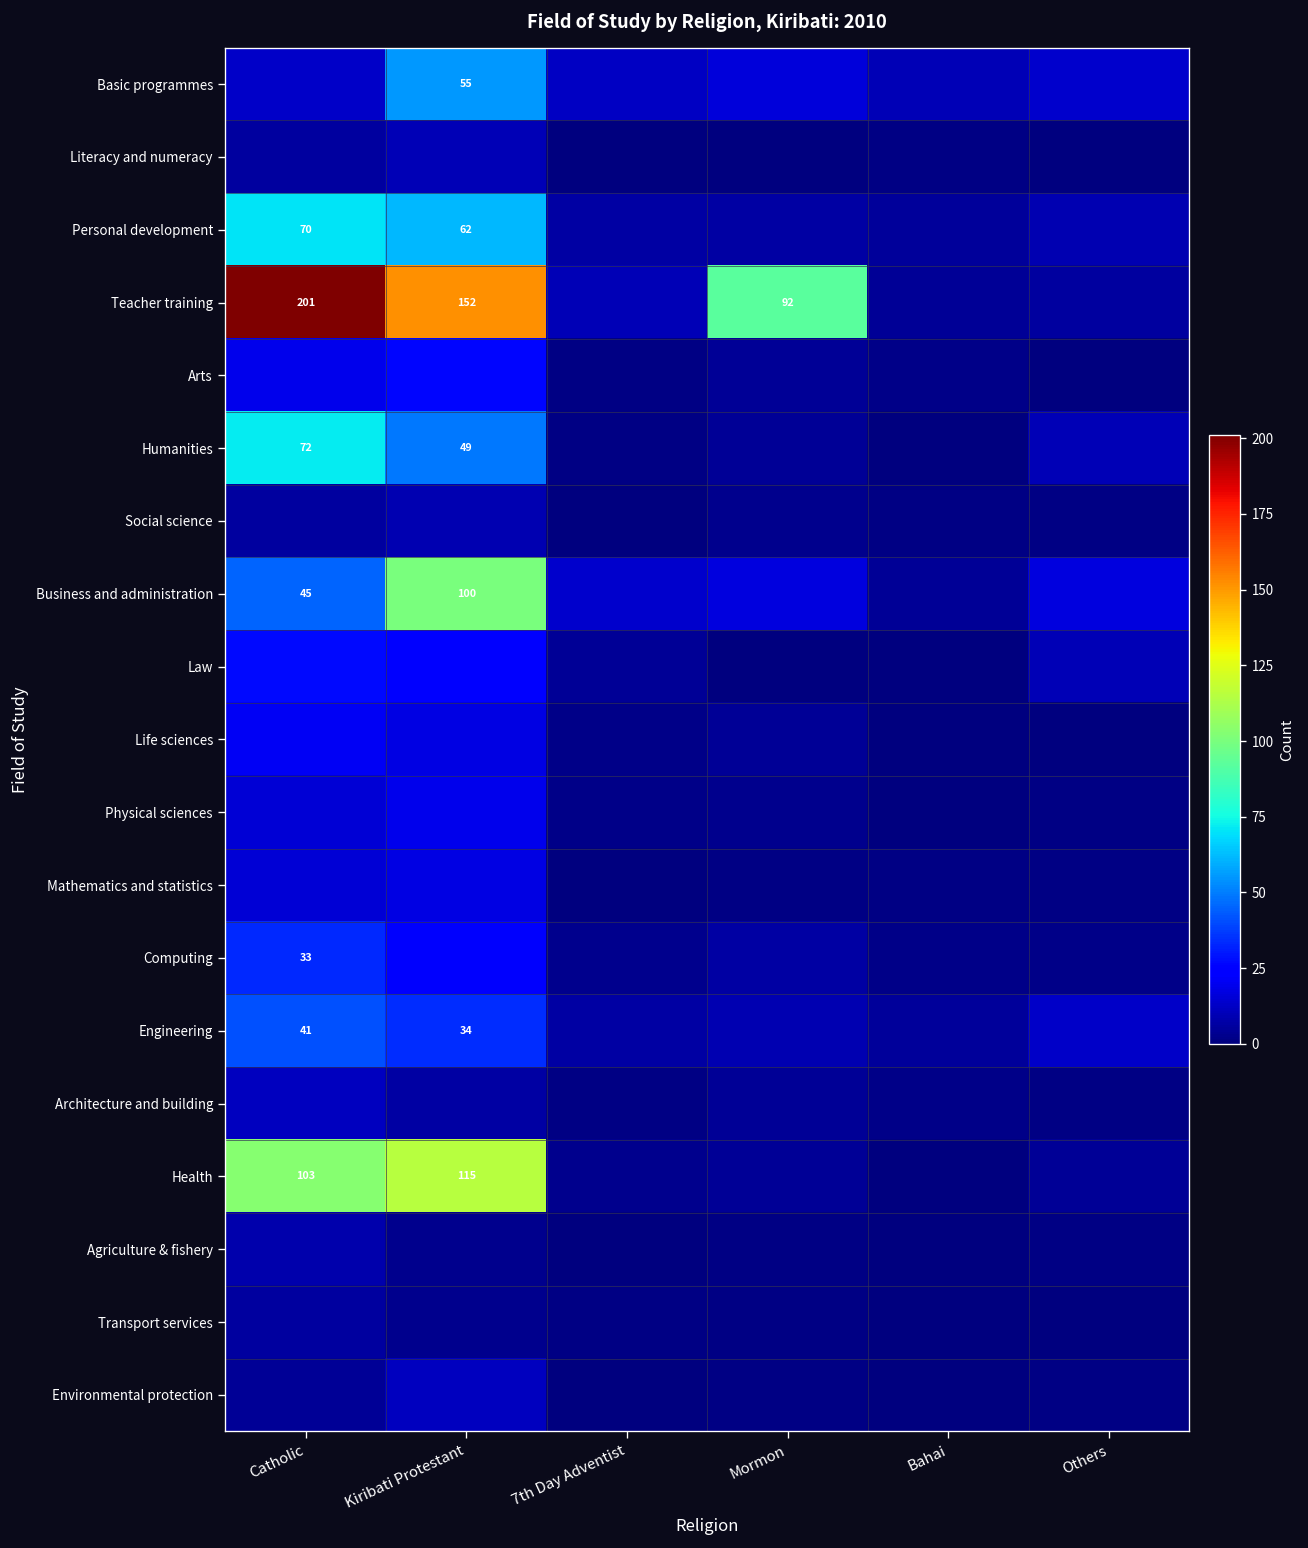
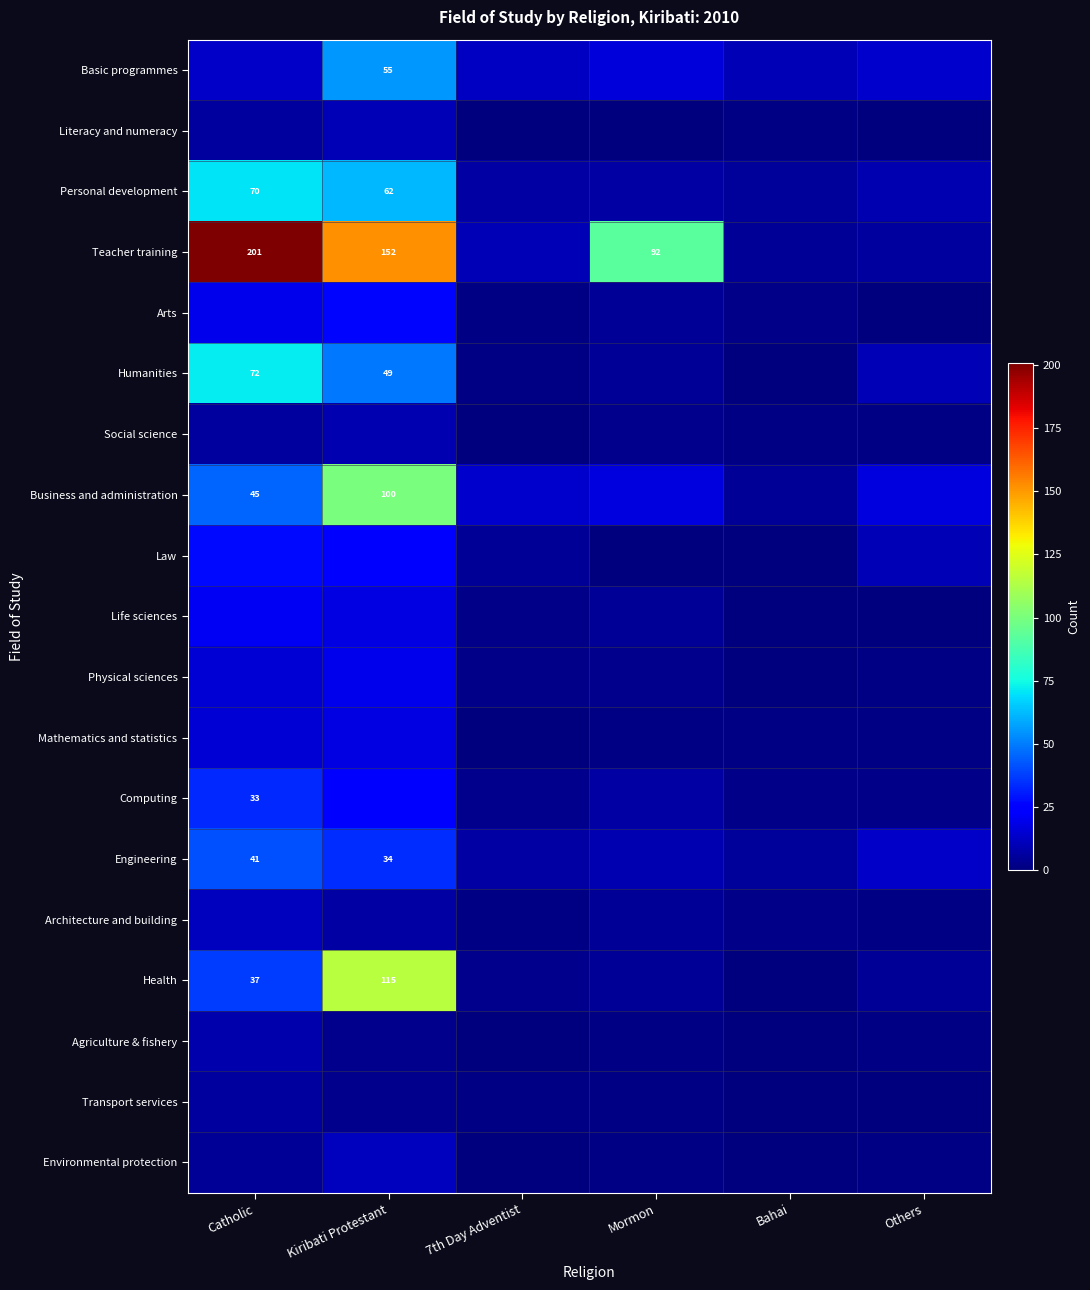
  {
    "Basic programmes": {
      "Kiribati Protestant": 55
    },
    "Personal development": {
      "Catholic": 70,
      "Kiribati Protestant": 62
    },
    "Teacher training": {
      "Catholic": 201,
      "Kiribati Protestant": 152,
      "Mormon": 92
    },
    "Humanities": {
      "Catholic": 72,
      "Kiribati Protestant": 49
    },
    "Business and administration": {
      "Catholic": 45,
      "Kiribati Protestant": 100
    },
    "Computing": {
      "Catholic": 33
    },
    "Engineering": {
      "Catholic": 41,
      "Kiribati Protestant": 34
    },
    "Health": {
-     "Catholic": 103,
+     "Catholic": 37,
      "Kiribati Protestant": 115
    }
  }
